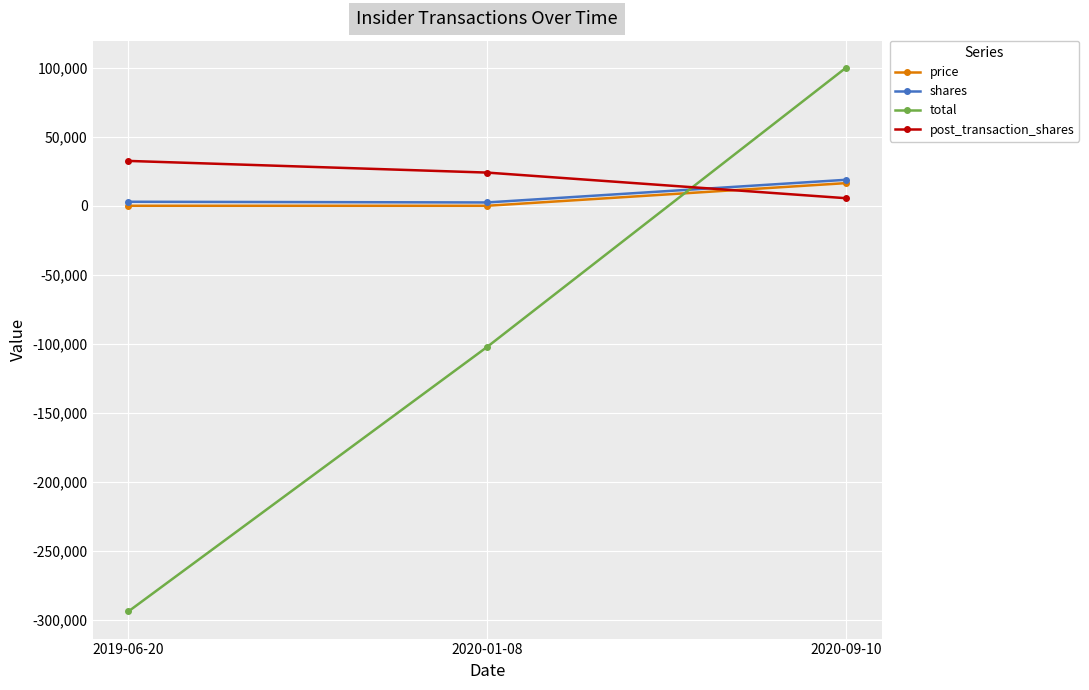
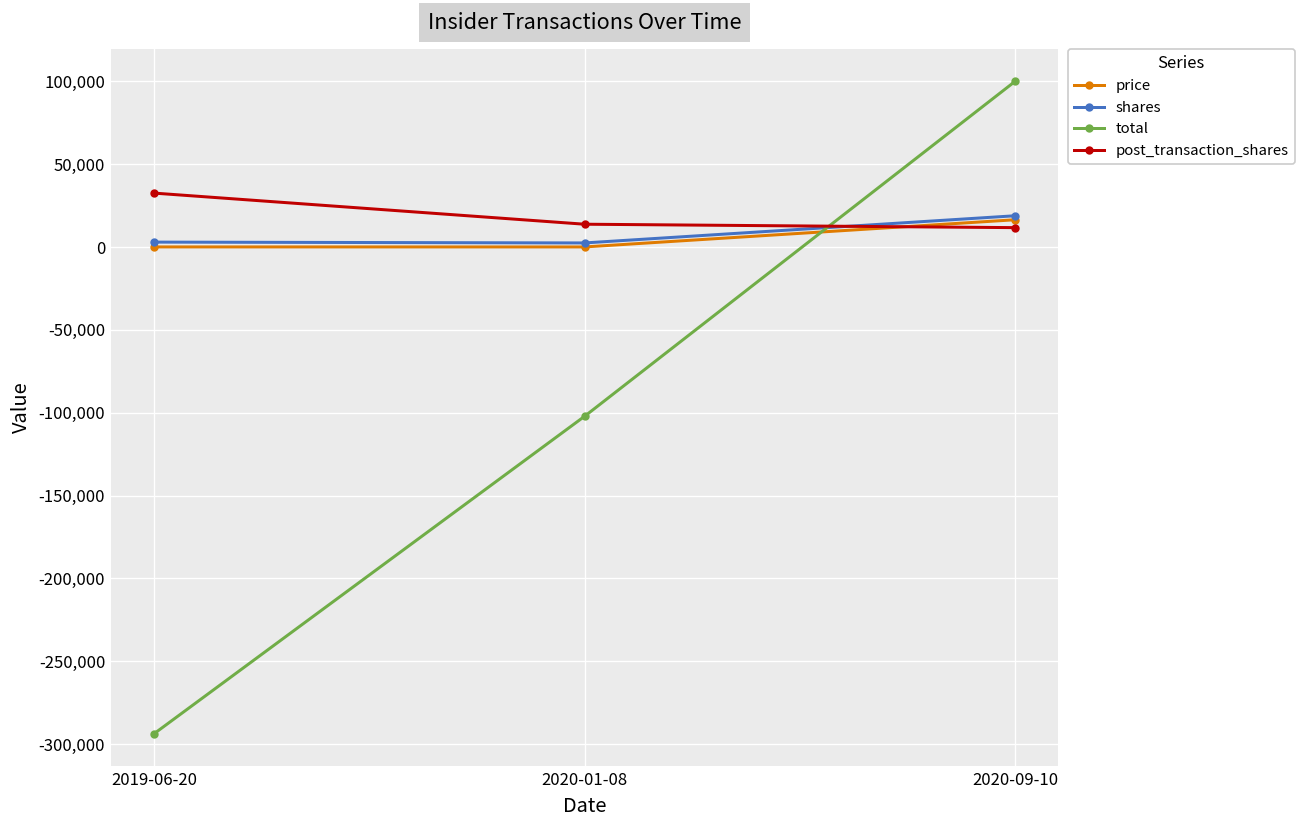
  {
    "price": {
      "2019-06-20": "0",
      "2020-01-08": "0",
      "2020-09-10": "16,000"
    },
    "shares": {
      "2019-06-20": "3,000",
      "2020-01-08": "3,000",
      "2020-09-10": "19,000"
    },
    "total": {
      "2019-06-20": "-294,000",
      "2020-01-08": "-102,000",
      "2020-09-10": "100,000"
    },
    "post_transaction_shares": {
      "2019-06-20": "33,000",
-     "2020-01-08": "24,000",
-     "2020-09-10": "6,000"
+     "2020-01-08": "14,000",
+     "2020-09-10": "12,000"
    }
  }
